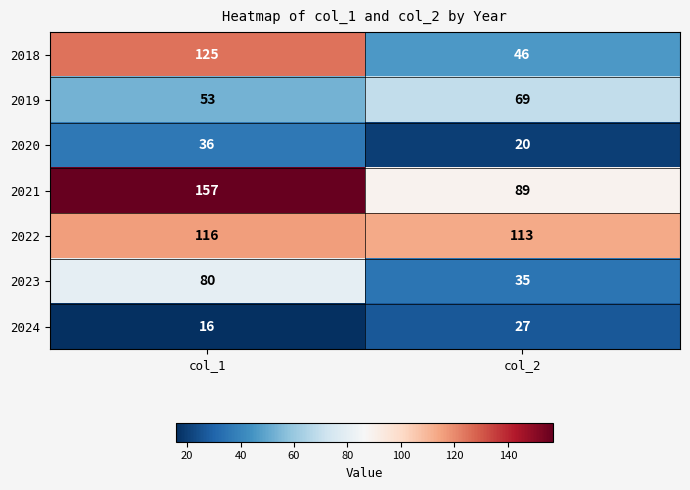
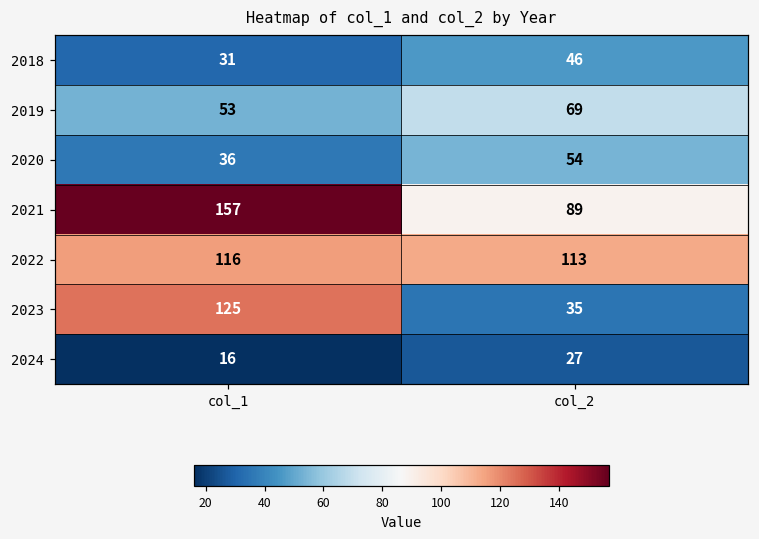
  {
    "2018": {
-     "col_1": 125,
+     "col_1": 31,
      "col_2": 46
    },
    "2019": {
      "col_1": 53,
      "col_2": 69
    },
    "2020": {
      "col_1": 36,
-     "col_2": 20
+     "col_2": 54
    },
    "2021": {
      "col_1": 157,
      "col_2": 89
    },
    "2022": {
      "col_1": 116,
      "col_2": 113
    },
    "2023": {
-     "col_1": 80,
+     "col_1": 125,
      "col_2": 35
    },
    "2024": {
      "col_1": 16,
      "col_2": 27
    }
  }
